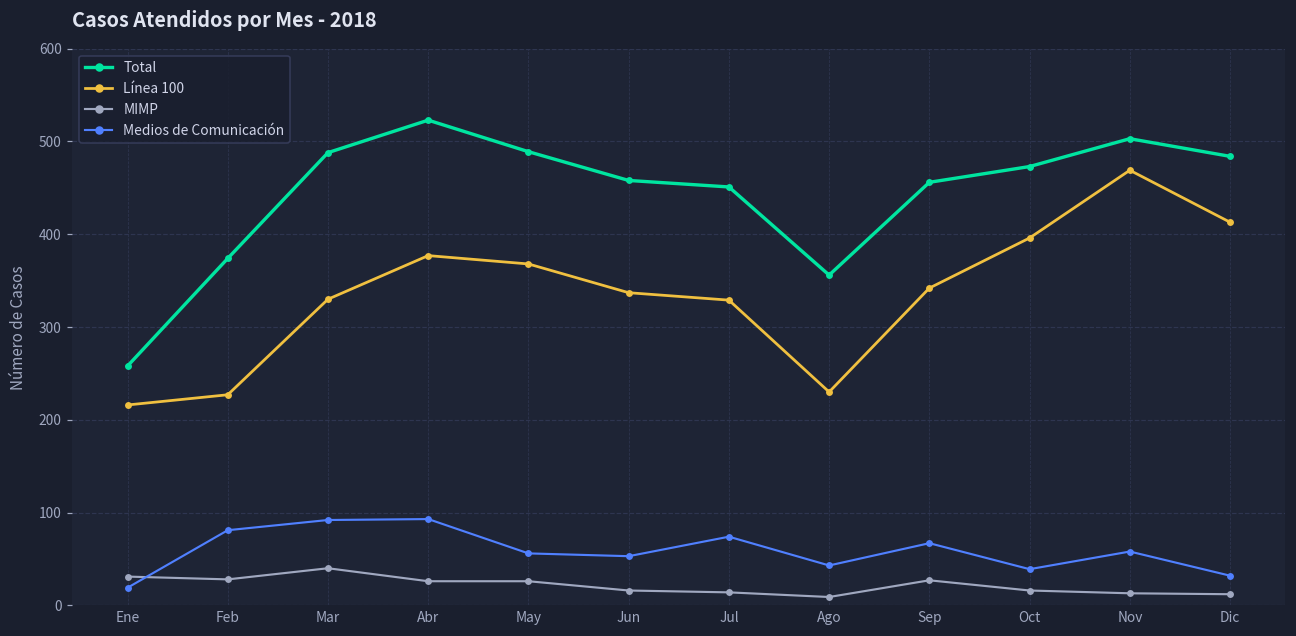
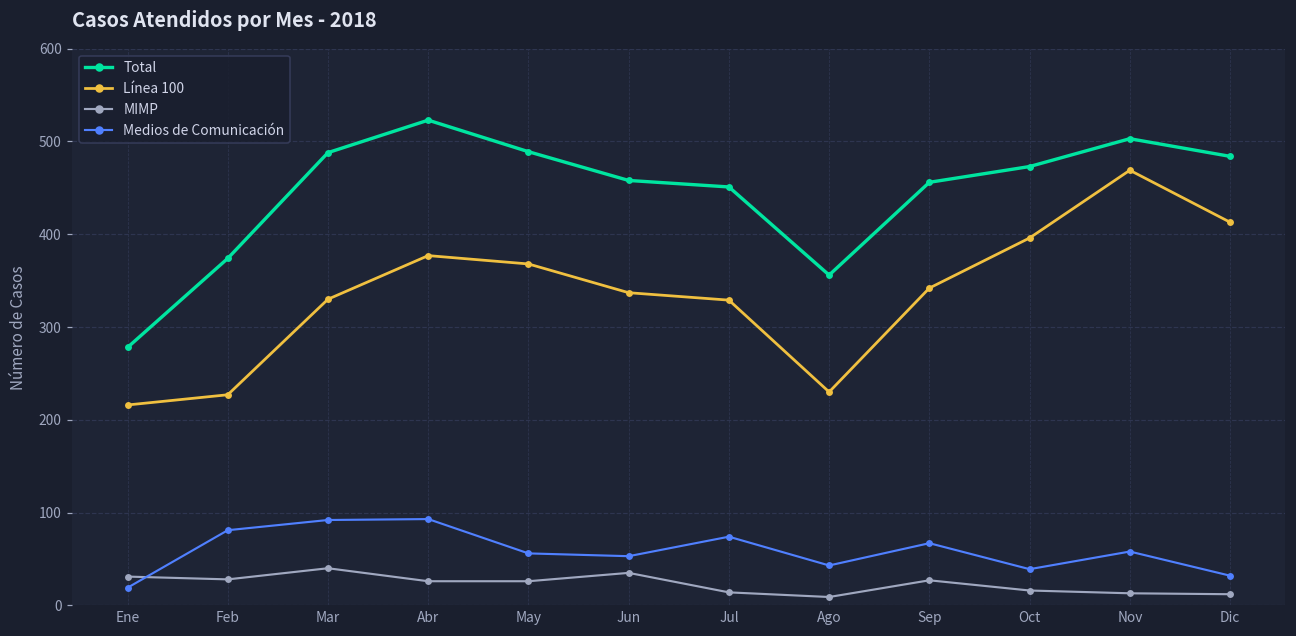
  {
    "Total": {
-     "Ene": 260,
+     "Ene": 280,
      "Feb": 370,
      "Mar": 490,
      "Abr": 520,
      "May": 490,
      "Jun": 460,
      "Jul": 450,
      "Ago": 360,
      "Sep": 460,
      "Oct": 470,
      "Nov": 500,
      "Dic": 480
    },
    "Línea 100": {
      "Ene": 220,
      "Feb": 230,
      "Mar": 330,
      "Abr": 380,
      "May": 370,
      "Jun": 340,
      "Jul": 330,
      "Ago": 230,
      "Sep": 340,
      "Oct": 400,
      "Nov": 470,
      "Dic": 410
    },
    "MIMP": {
      "Ene": 30,
      "Feb": 30,
      "Mar": 40,
      "Abr": 30,
      "May": 30,
-     "Jun": 20,
+     "Jun": 40,
      "Jul": 10,
      "Ago": 10,
      "Sep": 30,
      "Oct": 20,
      "Nov": 10,
      "Dic": 10
    },
    "Medios de Comunicación": {
      "Ene": 20,
      "Feb": 80,
      "Mar": 90,
      "Abr": 90,
      "May": 60,
      "Jun": 50,
      "Jul": 70,
      "Ago": 40,
      "Sep": 70,
      "Oct": 40,
      "Nov": 60,
      "Dic": 30
    }
  }
